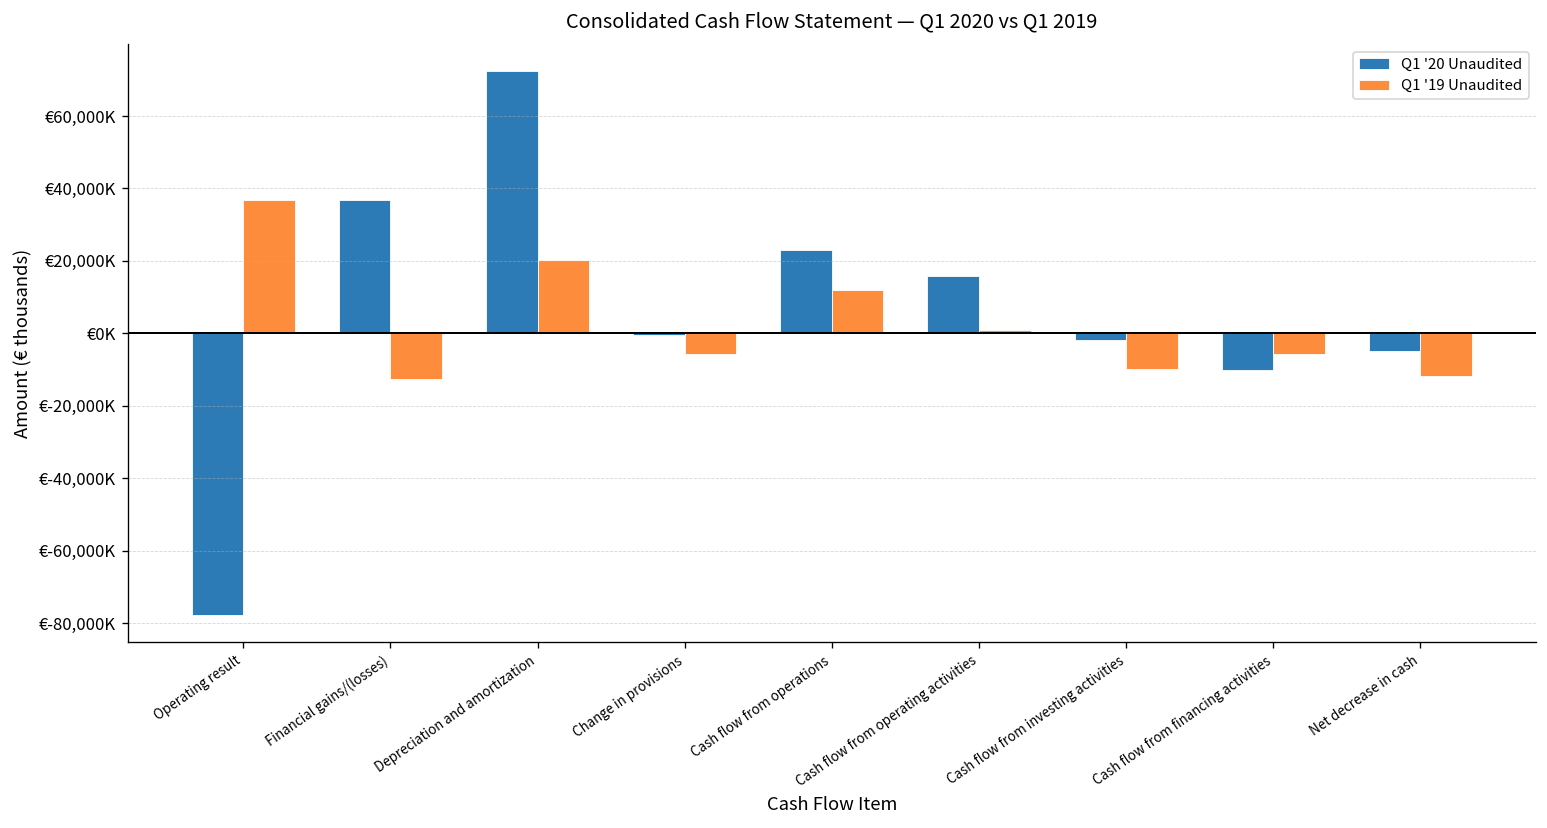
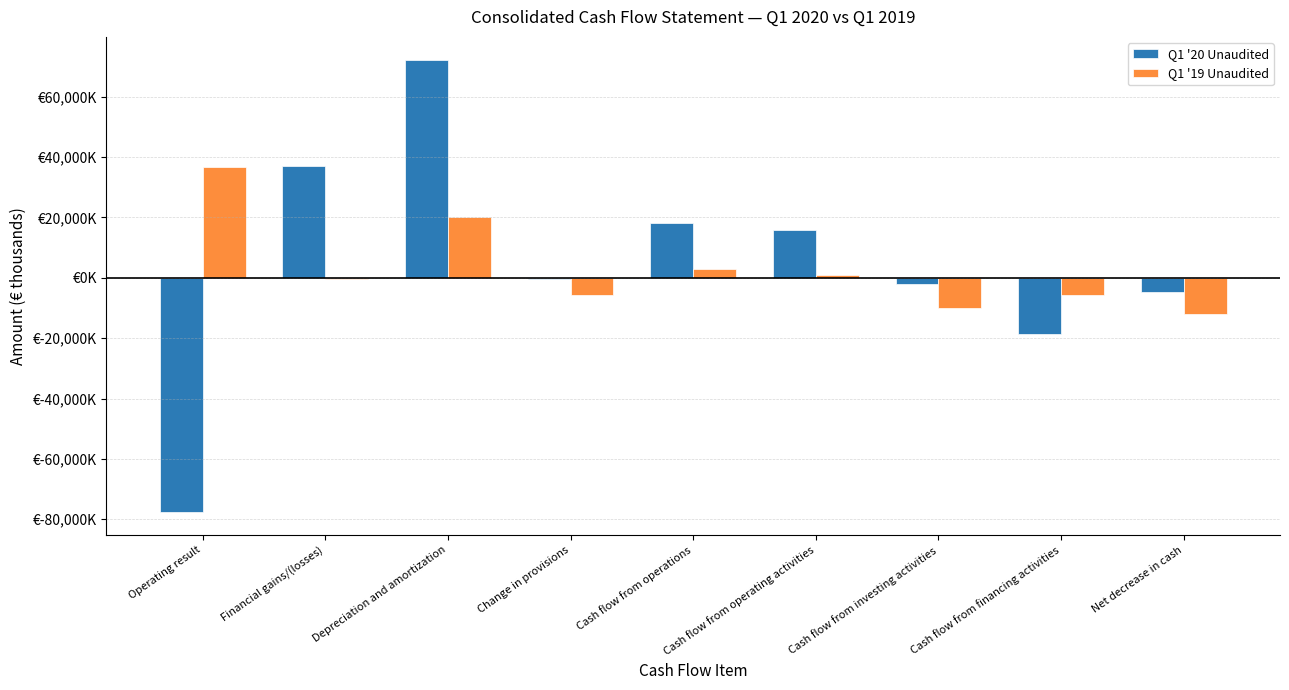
  {
    "Q1 '20 Unaudited": {
      "Operating result": "€-78,000,000",
      "Financial gains/(losses)": "€37,000,000",
      "Depreciation and amortization": "€72,000,000",
-     "Cash flow from operations": "€23,000,000",
+     "Cash flow from operations": "€18,000,000",
      "Cash flow from operating activities": "€16,000,000",
      "Cash flow from investing activities": "€-2,000,000",
-     "Cash flow from financing activities": "€-10,000,000",
+     "Cash flow from financing activities": "€-19,000,000",
      "Net decrease in cash": "€-5,000,000"
    },
    "Q1 '19 Unaudited": {
      "Operating result": "€37,000,000",
-     "Financial gains/(losses)": "€-12,000,000",
+     "Financial gains/(losses)": "€0",
      "Depreciation and amortization": "€20,000,000",
      "Change in provisions": "€-6,000,000",
-     "Cash flow from operations": "€12,000,000",
+     "Cash flow from operations": "€3,000,000",
      "Cash flow from operating activities": "€1,000,000",
      "Cash flow from investing activities": "€-10,000,000",
      "Cash flow from financing activities": "€-6,000,000",
      "Net decrease in cash": "€-12,000,000"
    }
  }
